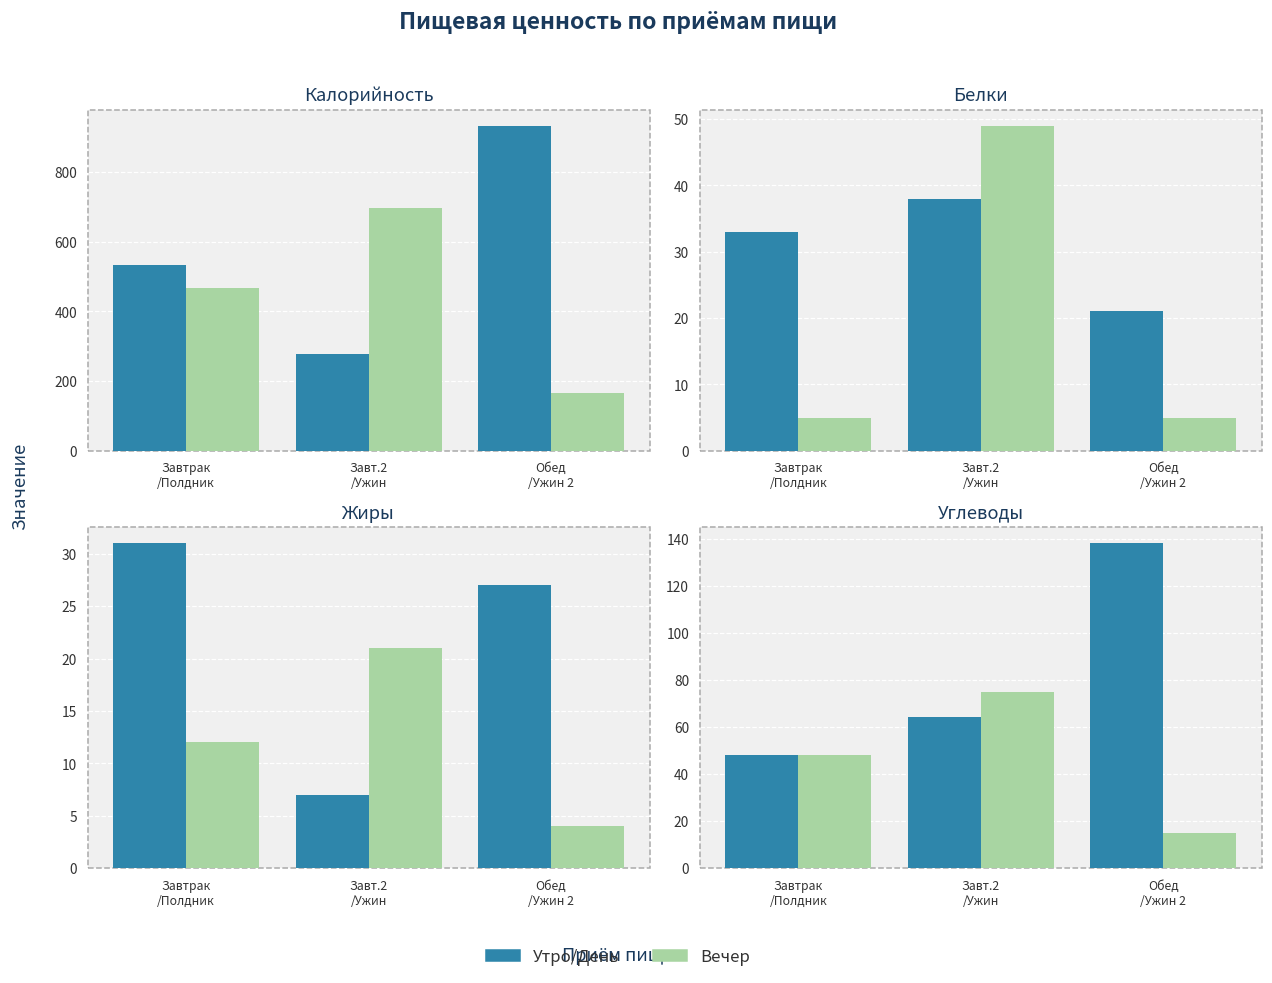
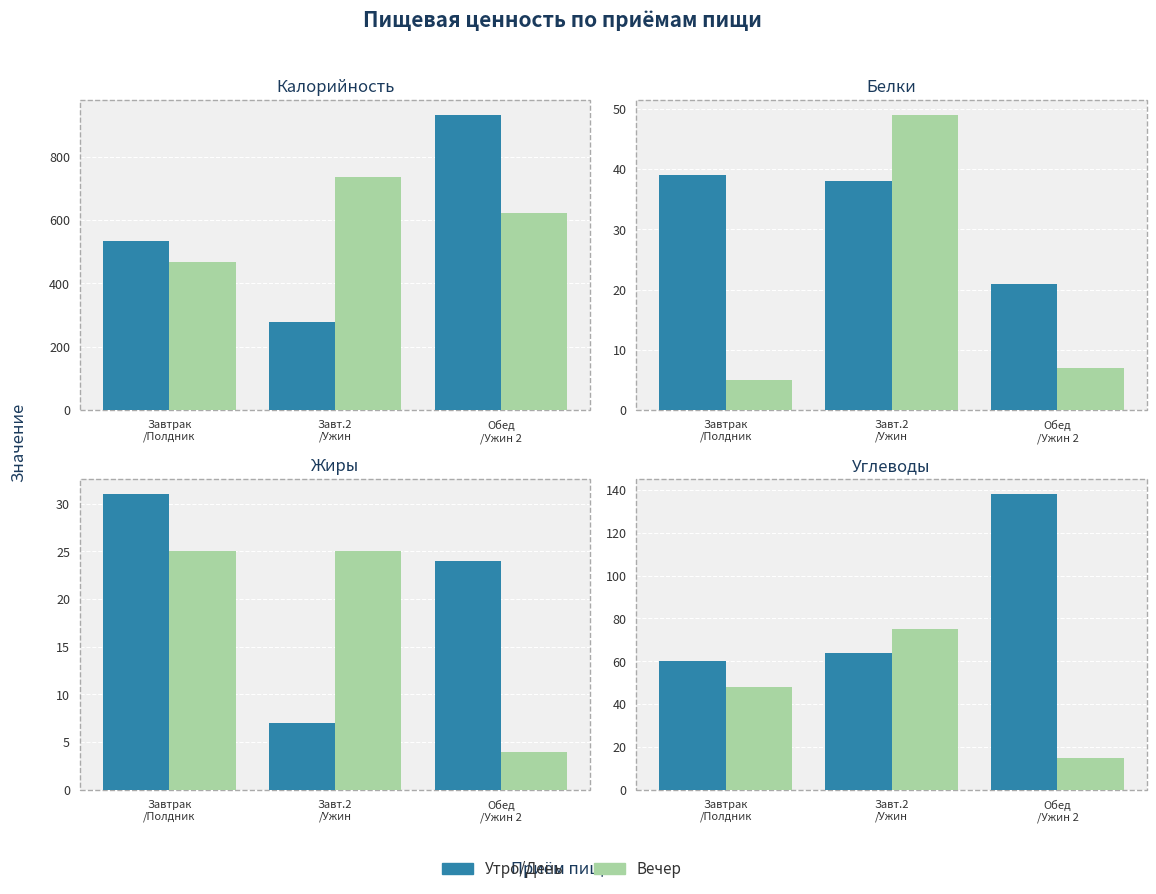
  {
    "Калорийность": {
      "Утро/День": {
        "Завтрак /Полдник": 530,
        "Завт.2 /Ужин": 280,
        "Обед /Ужин 2": 930
      },
      "Вечер": {
        "Завтрак /Полдник": 470,
-       "Завт.2 /Ужин": 700,
-       "Обед /Ужин 2": 170
+       "Завт.2 /Ужин": 740,
+       "Обед /Ужин 2": 620
      }
    },
    "Белки": {
      "Утро/День": {
-       "Завтрак /Полдник": 33,
+       "Завтрак /Полдник": 39,
        "Завт.2 /Ужин": 38,
        "Обед /Ужин 2": 21
      },
      "Вечер": {
        "Завтрак /Полдник": 5,
        "Завт.2 /Ужин": 49,
-       "Обед /Ужин 2": 5
+       "Обед /Ужин 2": 7
      }
    },
    "Жиры": {
      "Утро/День": {
        "Завтрак /Полдник": 31,
        "Завт.2 /Ужин": 7,
-       "Обед /Ужин 2": 27
+       "Обед /Ужин 2": 24
      },
      "Вечер": {
-       "Завтрак /Полдник": 12,
-       "Завт.2 /Ужин": 21,
+       "Завтрак /Полдник": 25,
+       "Завт.2 /Ужин": 25,
        "Обед /Ужин 2": 4
      }
    },
    "Углеводы": {
      "Утро/День": {
-       "Завтрак /Полдник": 48,
+       "Завтрак /Полдник": 60,
        "Завт.2 /Ужин": 64,
        "Обед /Ужин 2": 138
      },
      "Вечер": {
        "Завтрак /Полдник": 48,
        "Завт.2 /Ужин": 75,
        "Обед /Ужин 2": 15
      }
    }
  }
